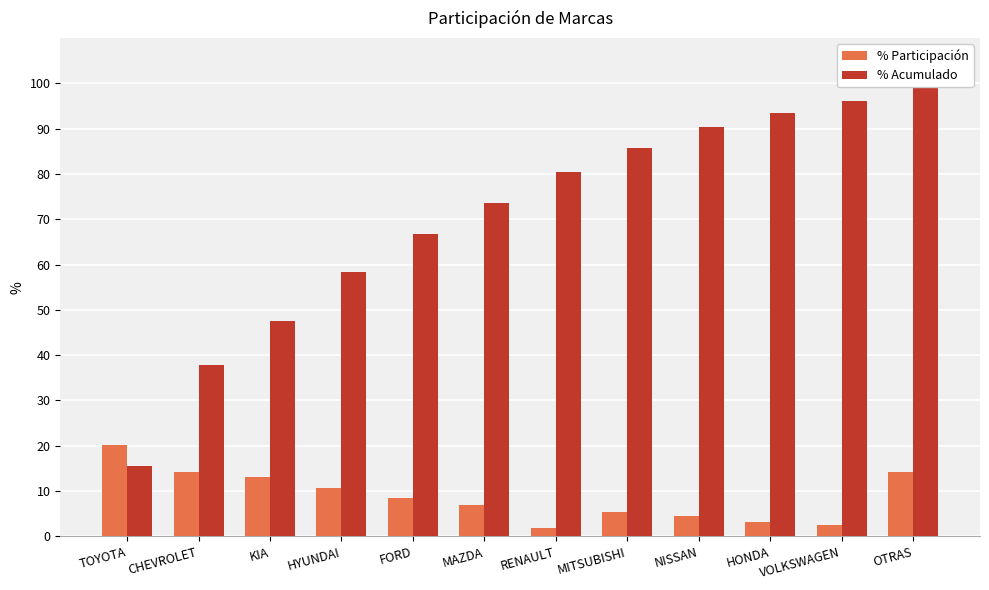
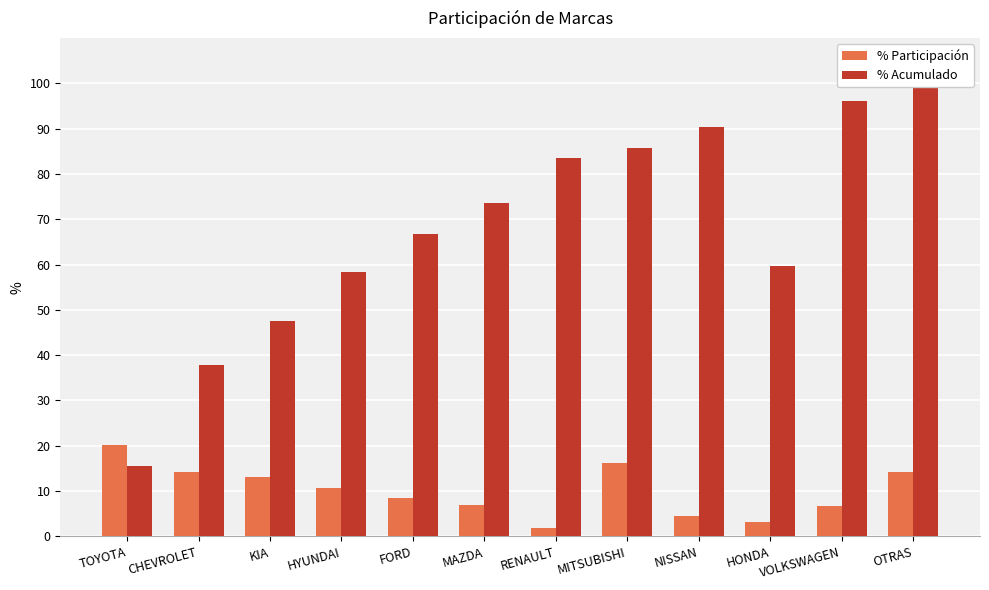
  {
    "% Participación": {
      "TOYOTA": 20,
      "CHEVROLET": 14,
      "KIA": 13,
      "HYUNDAI": 11,
      "FORD": 8,
      "MAZDA": 7,
      "RENAULT": 2,
-     "MITSUBISHI": 5,
+     "MITSUBISHI": 16,
      "NISSAN": 5,
      "HONDA": 3,
-     "VOLKSWAGEN": 3,
+     "VOLKSWAGEN": 7,
      "OTRAS": 14
    },
    "% Acumulado": {
      "TOYOTA": 15,
      "CHEVROLET": 38,
      "KIA": 48,
      "HYUNDAI": 58,
      "FORD": 67,
      "MAZDA": 74,
-     "RENAULT": 80,
+     "RENAULT": 84,
      "MITSUBISHI": 86,
      "NISSAN": 90,
-     "HONDA": 93,
+     "HONDA": 60,
      "VOLKSWAGEN": 96
    }
  }
